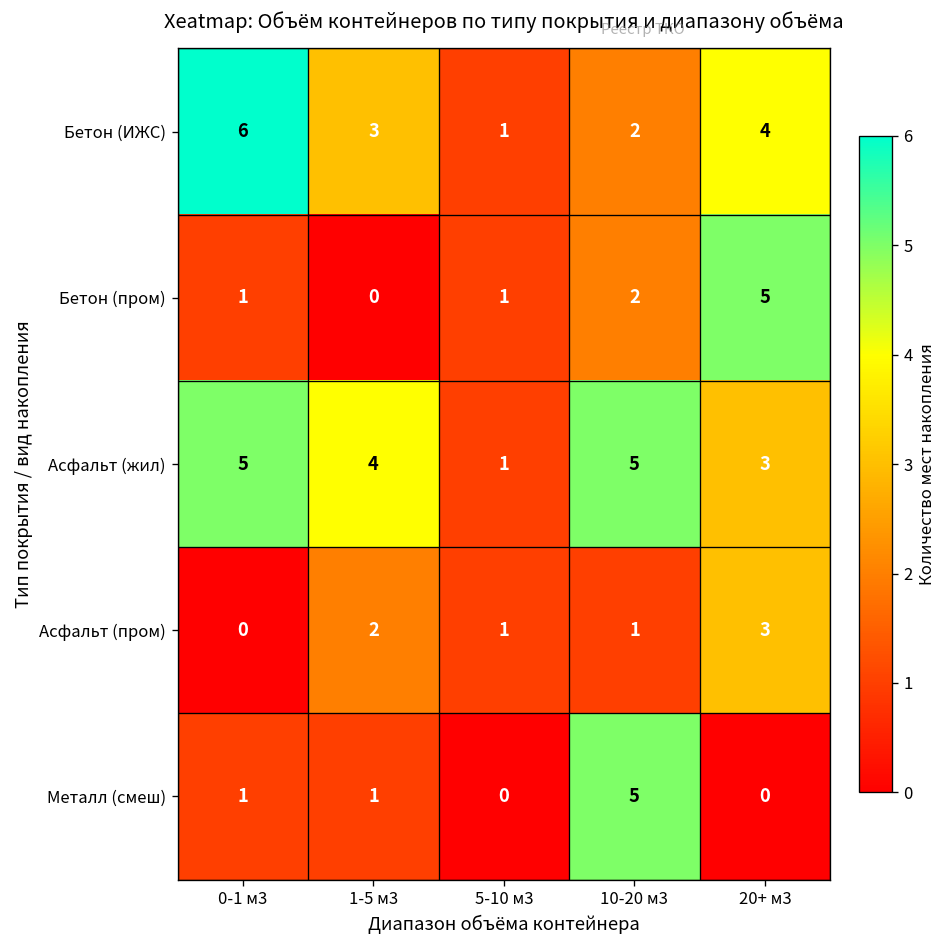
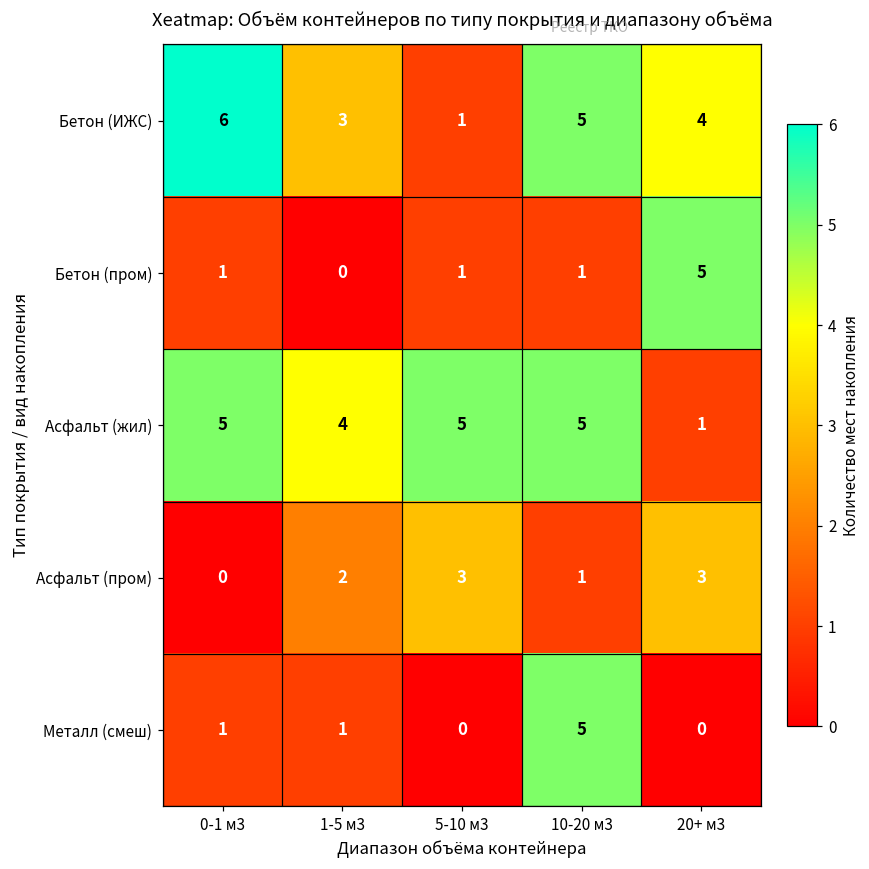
  {
    "Бетон (ИЖС)": {
      "0-1 м3": 6,
      "1-5 м3": 3,
      "5-10 м3": 1,
-     "10-20 м3": 2,
+     "10-20 м3": 5,
      "20+ м3": 4
    },
    "Бетон (пром)": {
      "0-1 м3": 1,
      "1-5 м3": 0,
      "5-10 м3": 1,
-     "10-20 м3": 2,
+     "10-20 м3": 1,
      "20+ м3": 5
    },
    "Асфальт (жил)": {
      "0-1 м3": 5,
      "1-5 м3": 4,
-     "5-10 м3": 1,
+     "5-10 м3": 5,
      "10-20 м3": 5,
-     "20+ м3": 3
+     "20+ м3": 1
    },
    "Асфальт (пром)": {
      "0-1 м3": 0,
      "1-5 м3": 2,
-     "5-10 м3": 1,
+     "5-10 м3": 3,
      "10-20 м3": 1,
      "20+ м3": 3
    },
    "Металл (смеш)": {
      "0-1 м3": 1,
      "1-5 м3": 1,
      "5-10 м3": 0,
      "10-20 м3": 5,
      "20+ м3": 0
    }
  }
